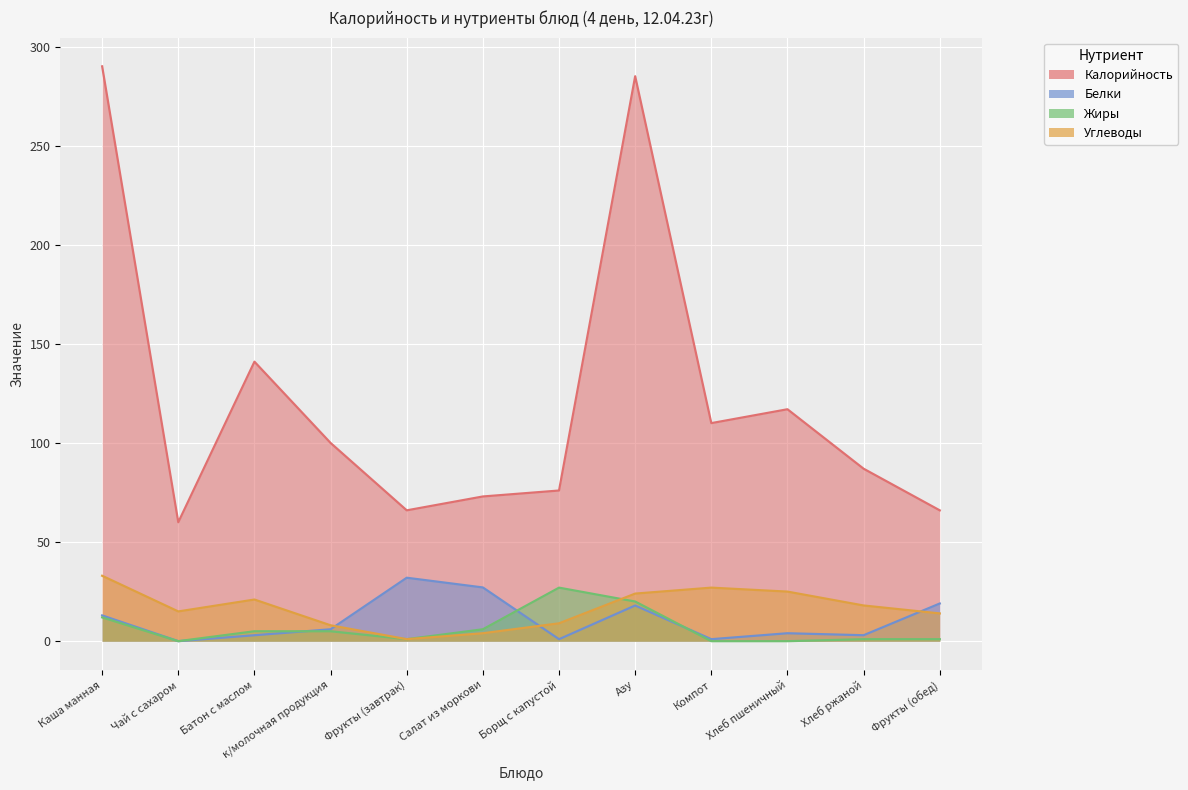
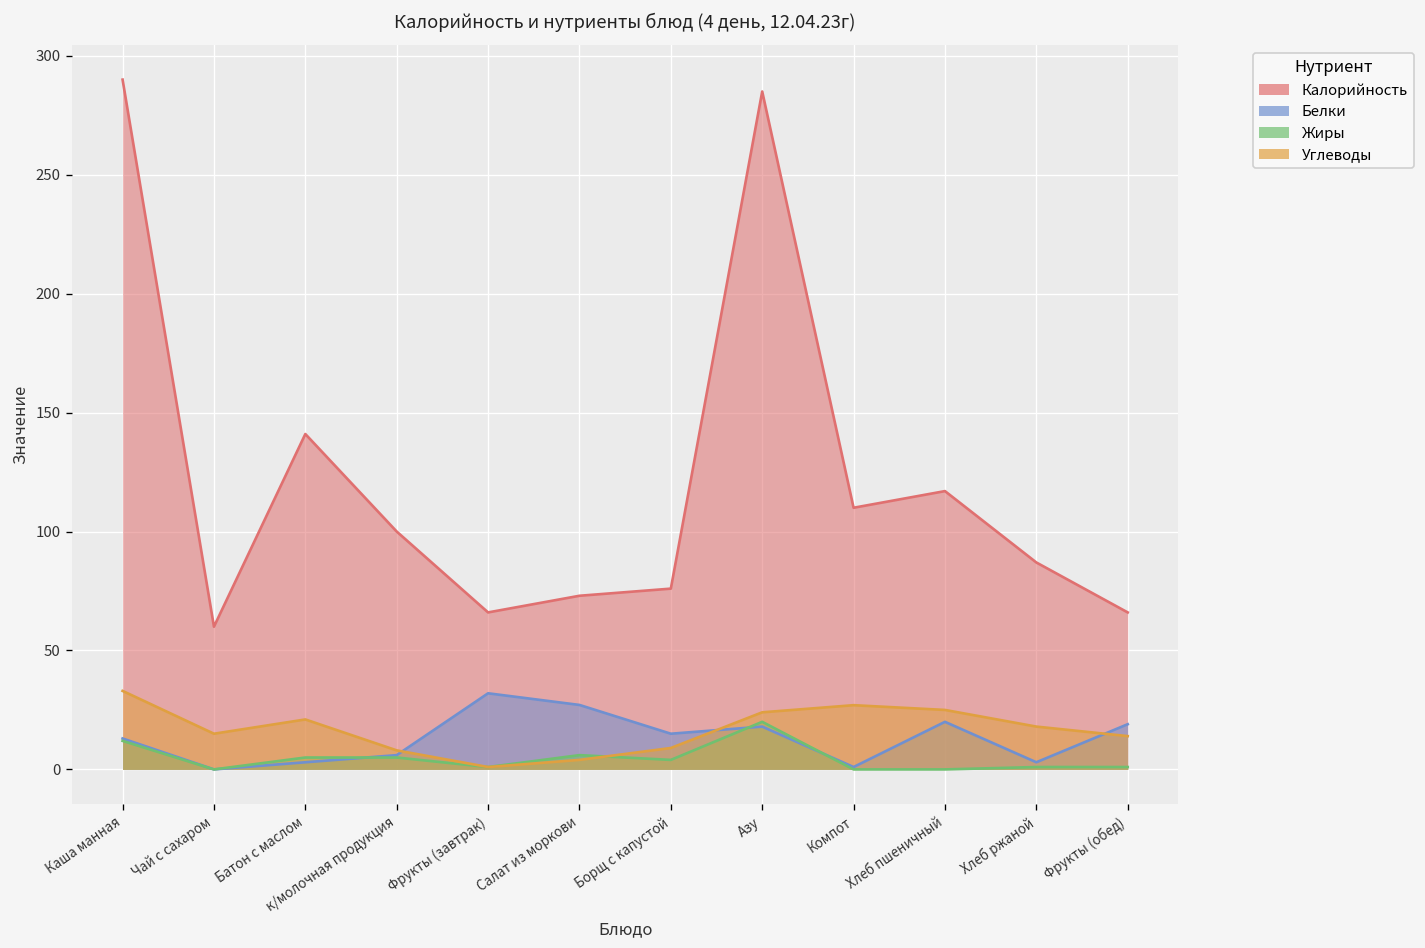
  {
    "Белки": {
      "Батон с маслом": 3,
      "Фрукты (завтрак)": 32,
      "Салат из моркови": 27,
-     "Борщ с капустой": 1,
+     "Борщ с капустой": 15,
      "Азу": 18,
-     "Хлеб пшеничный": 4,
+     "Хлеб пшеничный": 20,
      "Хлеб ржаной": 3,
      "Фрукты (обед)": 19
    },
    "Жиры": {
      "Батон с маслом": 5,
      "Салат из моркови": 6,
-     "Борщ с капустой": 27,
+     "Борщ с капустой": 4,
      "Азу": 20,
      "Хлеб пшеничный": 0,
      "Хлеб ржаной": 1,
      "Фрукты (обед)": 1
    }
  }
